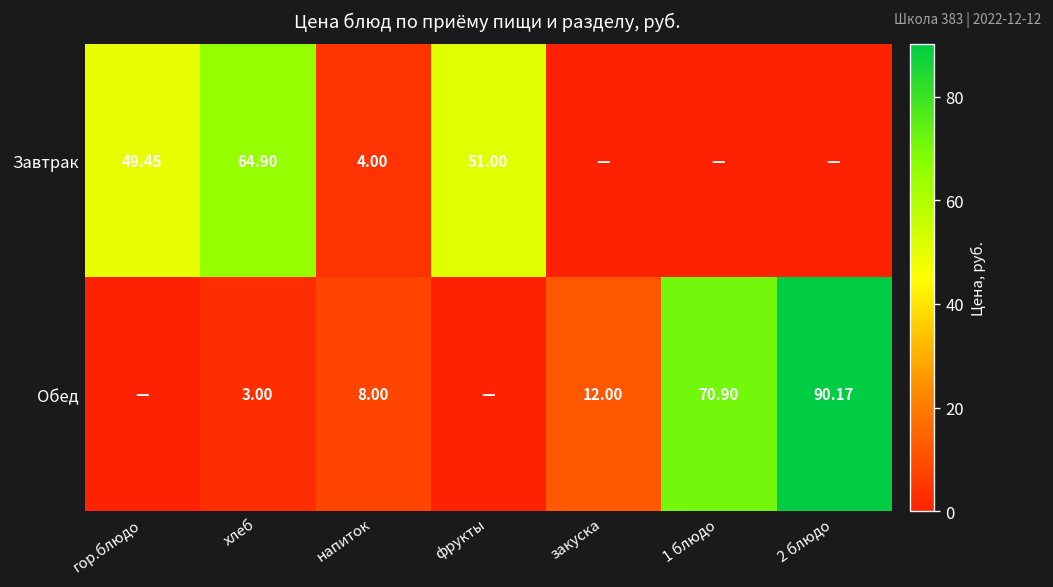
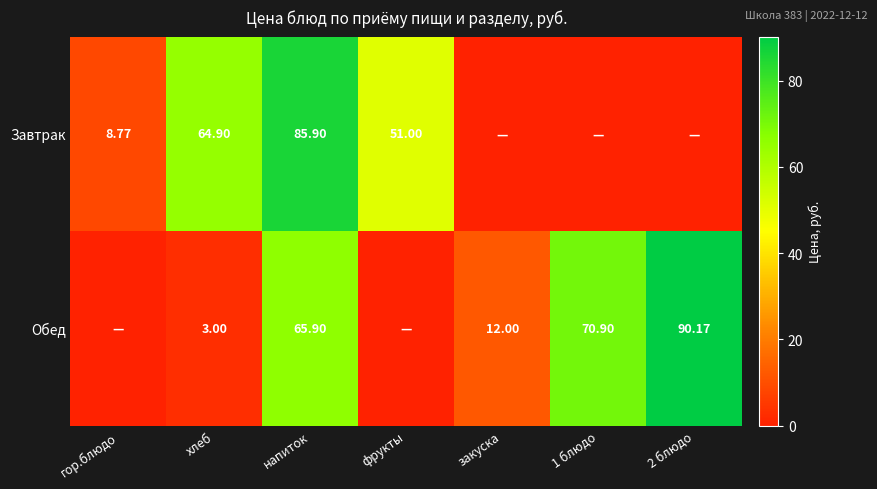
  {
    "Завтрак": {
-     "гор.блюдо": 49.45,
+     "гор.блюдо": 8.77,
      "хлеб": 64.90,
-     "напиток": 4.00,
+     "напиток": 85.90,
      "фрукты": 51.00
    },
    "Обед": {
      "хлеб": 3.00,
-     "напиток": 8.00,
+     "напиток": 65.90,
      "закуска": 12.00,
      "1 блюдо": 70.90,
      "2 блюдо": 90.17
    }
  }
